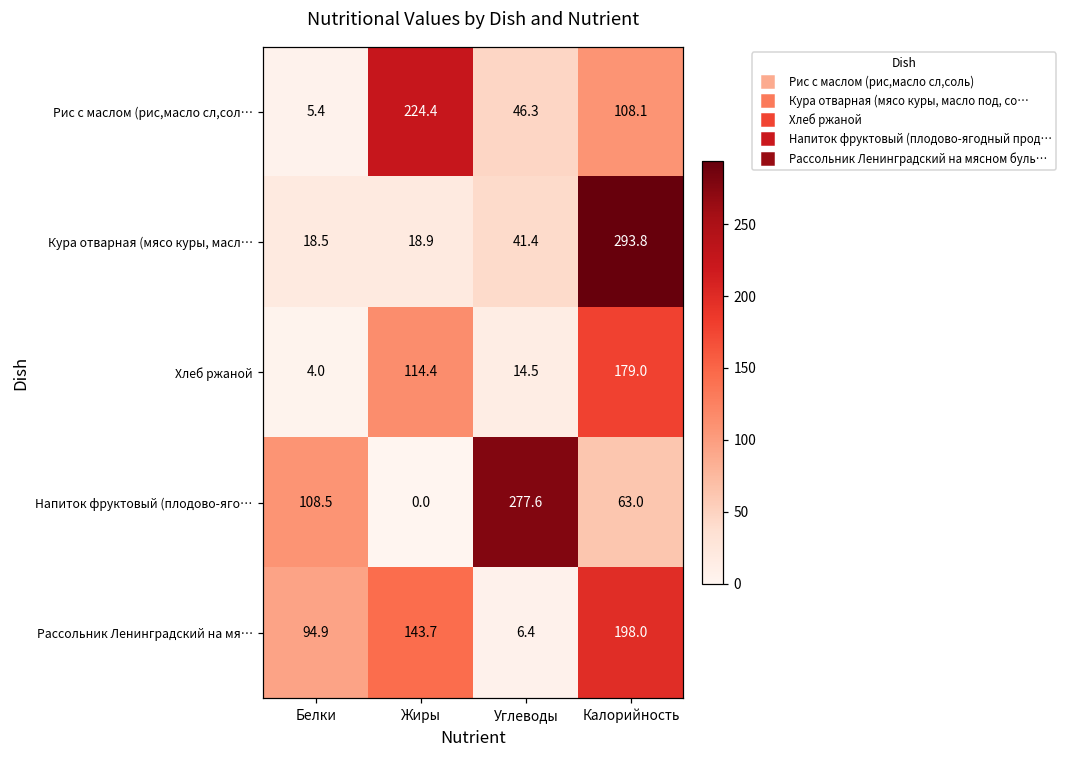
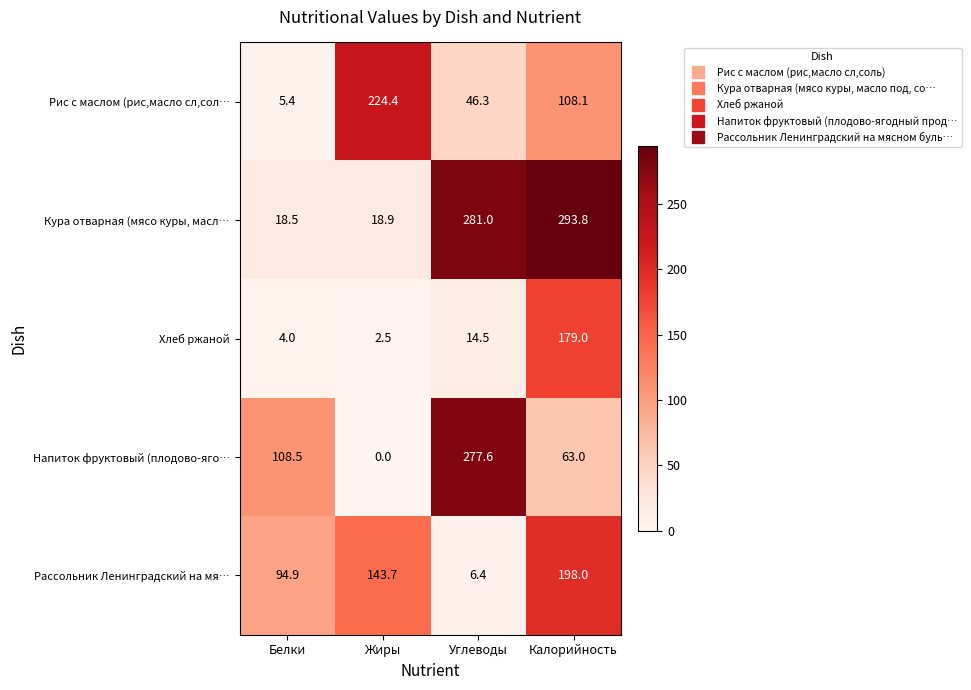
  {
    "Рис с маслом (рис,масло сл,сол…": {
      "Белки": 5.4,
      "Жиры": 224.4,
      "Углеводы": 46.3,
      "Калорийность": 108.1
    },
    "Кура отварная (мясо куры, масл…": {
      "Белки": 18.5,
      "Жиры": 18.9,
-     "Углеводы": 41.4,
+     "Углеводы": 281.0,
      "Калорийность": 293.8
    },
    "Хлеб ржаной": {
      "Белки": 4.0,
-     "Жиры": 114.4,
+     "Жиры": 2.5,
      "Углеводы": 14.5,
      "Калорийность": 179.0
    },
    "Напиток фруктовый (плодово-яго…": {
      "Белки": 108.5,
      "Жиры": 0.0,
      "Углеводы": 277.6,
      "Калорийность": 63.0
    },
    "Рассольник Ленинградский на мя…": {
      "Белки": 94.9,
      "Жиры": 143.7,
      "Углеводы": 6.4,
      "Калорийность": 198.0
    }
  }
